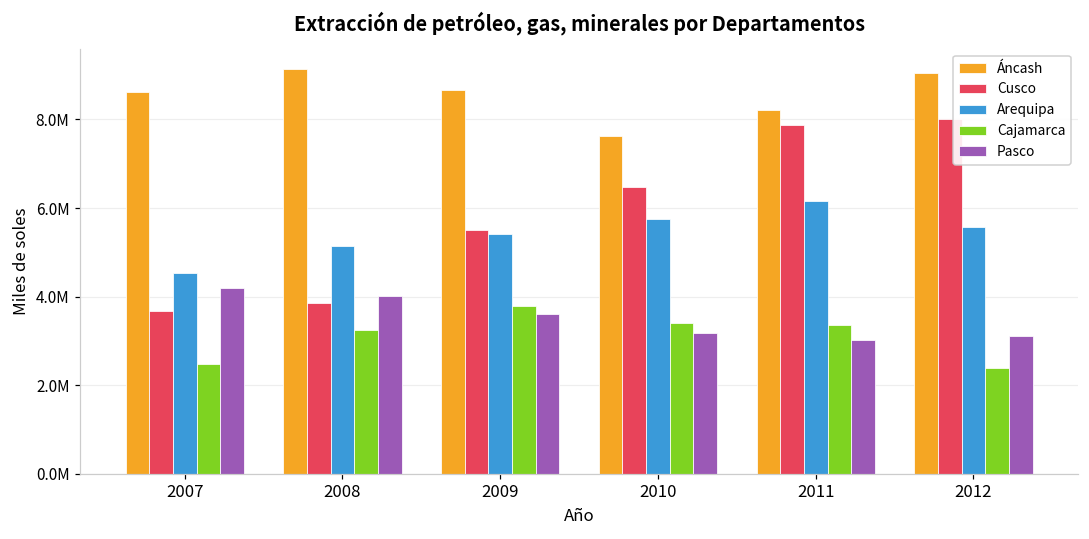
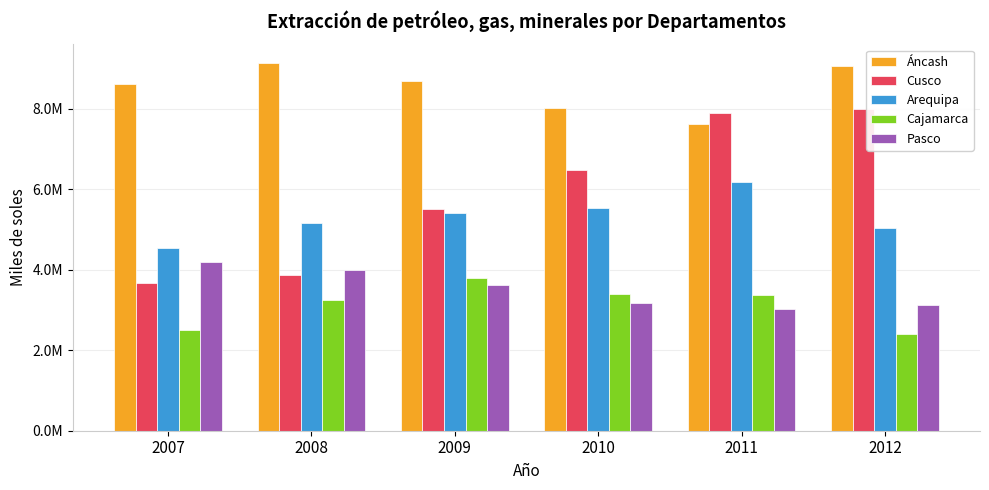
  {
    "Áncash": {
      "2007": 8600000,
      "2008": 9100000,
      "2009": 8700000,
-     "2010": 7600000,
-     "2011": 8200000,
+     "2010": 8000000,
+     "2011": 7600000,
      "2012": 9000000
    },
    "Cusco": {
      "2007": 3700000,
      "2008": 3900000,
      "2009": 5500000,
      "2010": 6500000,
      "2011": 7900000,
      "2012": 8000000
    },
    "Arequipa": {
      "2007": 4500000,
      "2008": 5200000,
      "2009": 5400000,
-     "2010": 5800000,
+     "2010": 5500000,
      "2011": 6200000,
-     "2012": 5600000
+     "2012": 5000000
    },
    "Cajamarca": {
      "2007": 2500000,
      "2008": 3200000,
      "2009": 3800000,
      "2010": 3400000,
      "2011": 3400000,
      "2012": 2400000
    },
    "Pasco": {
      "2007": 4200000,
      "2008": 4000000,
      "2009": 3600000,
      "2010": 3200000,
      "2011": 3000000,
      "2012": 3100000
    }
  }
